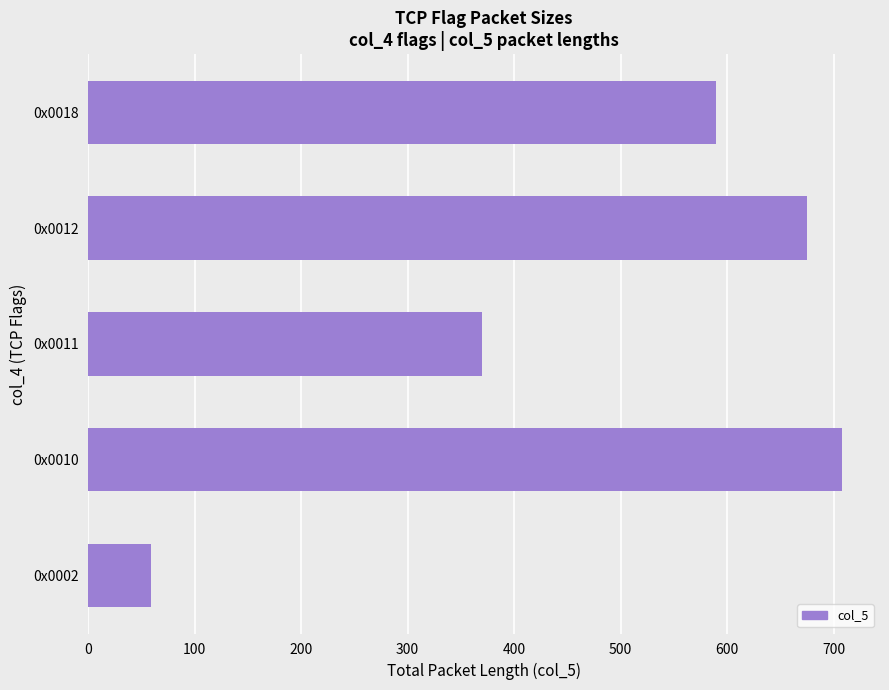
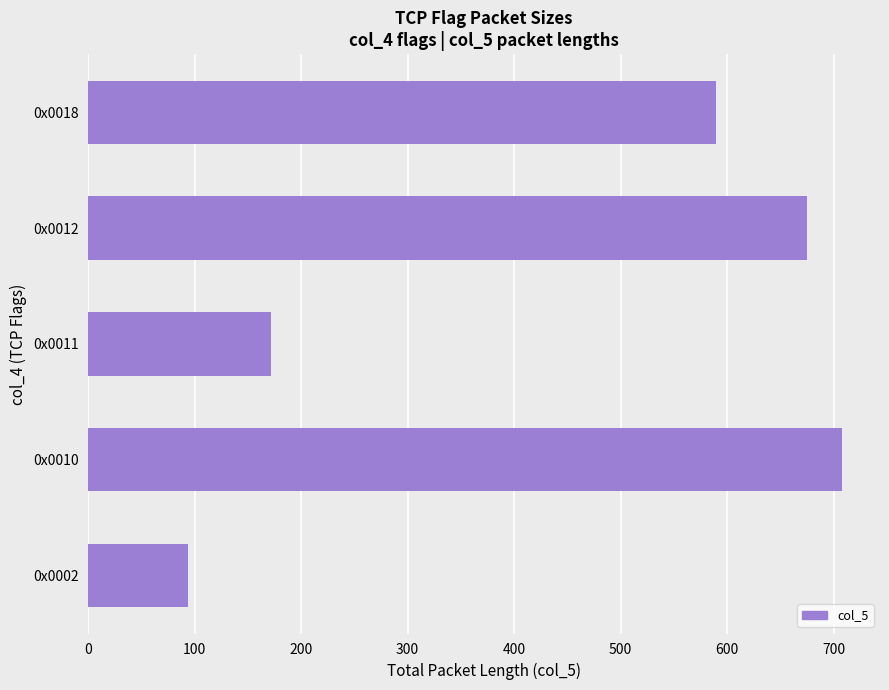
  {
    "0x0018": 589,
    "0x0012": 675,
-   "0x0011": 370,
+   "0x0011": 172,
    "0x0010": 708,
-   "0x0002": 59
+   "0x0002": 94
  }
